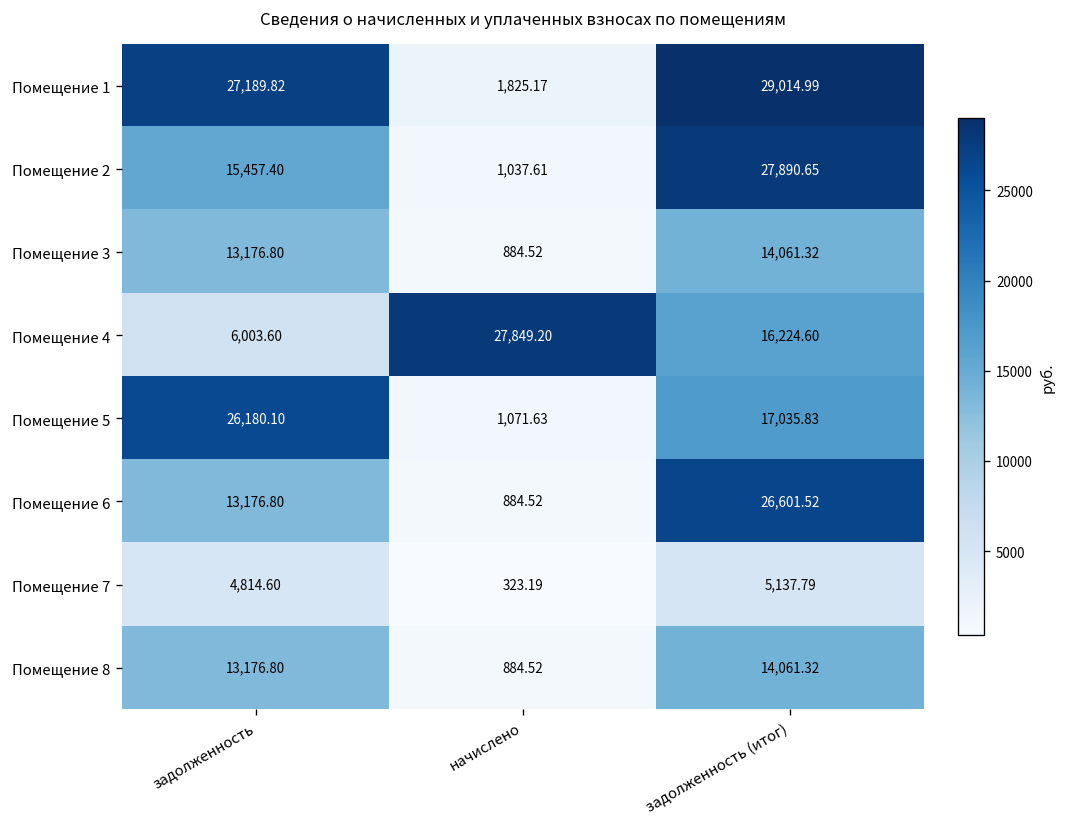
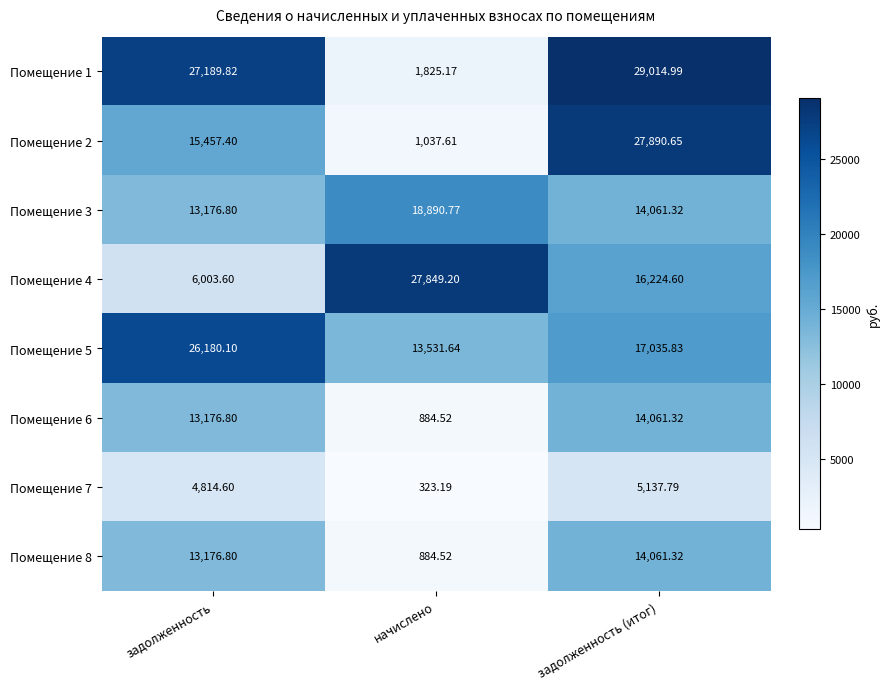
  {
    "Помещение 1": {
      "задолженность": "27,189.82",
      "начислено": "1,825.17",
      "задолженность (итог)": "29,014.99"
    },
    "Помещение 2": {
      "задолженность": "15,457.40",
      "начислено": "1,037.61",
      "задолженность (итог)": "27,890.65"
    },
    "Помещение 3": {
      "задолженность": "13,176.80",
-     "начислено": "884.52",
+     "начислено": "18,890.77",
      "задолженность (итог)": "14,061.32"
    },
    "Помещение 4": {
      "задолженность": "6,003.60",
      "начислено": "27,849.20",
      "задолженность (итог)": "16,224.60"
    },
    "Помещение 5": {
      "задолженность": "26,180.10",
-     "начислено": "1,071.63",
+     "начислено": "13,531.64",
      "задолженность (итог)": "17,035.83"
    },
    "Помещение 6": {
      "задолженность": "13,176.80",
      "начислено": "884.52",
-     "задолженность (итог)": "26,601.52"
+     "задолженность (итог)": "14,061.32"
    },
    "Помещение 7": {
      "задолженность": "4,814.60",
      "начислено": "323.19",
      "задолженность (итог)": "5,137.79"
    },
    "Помещение 8": {
      "задолженность": "13,176.80",
      "начислено": "884.52",
      "задолженность (итог)": "14,061.32"
    }
  }
